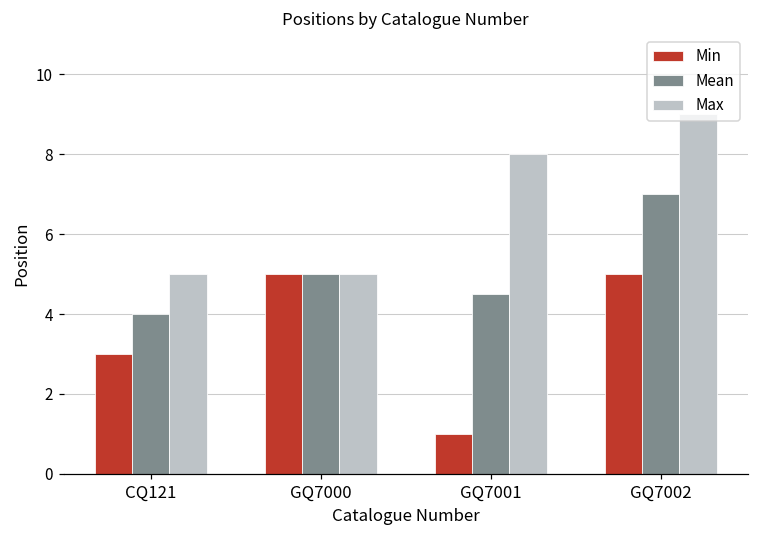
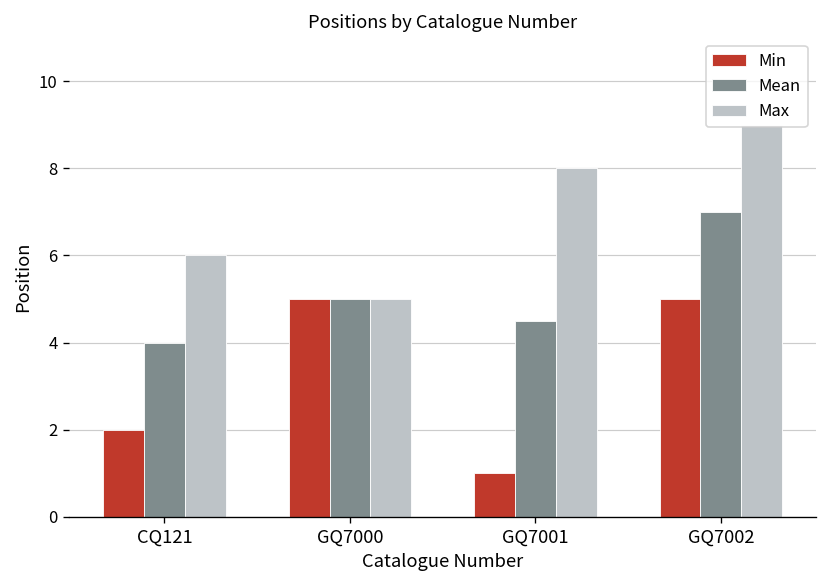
  {
    "Min": {
-     "CQ121": 3,
+     "CQ121": 2,
      "GQ7000": 5,
      "GQ7001": 1,
      "GQ7002": 5
    },
    "Mean": {
      "CQ121": 4,
      "GQ7000": 5,
      "GQ7001": 4.5,
      "GQ7002": 7
    },
    "Max": {
-     "CQ121": 5,
+     "CQ121": 6,
      "GQ7000": 5,
      "GQ7001": 8
    }
  }
